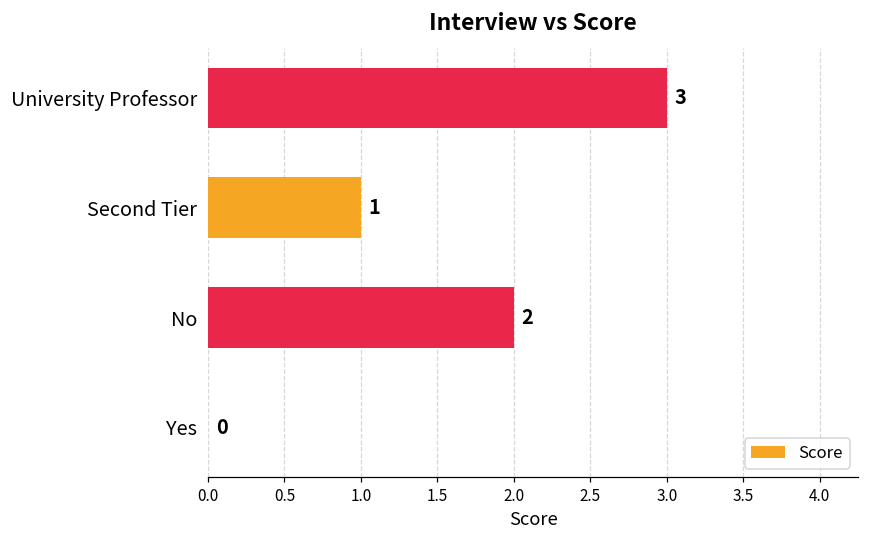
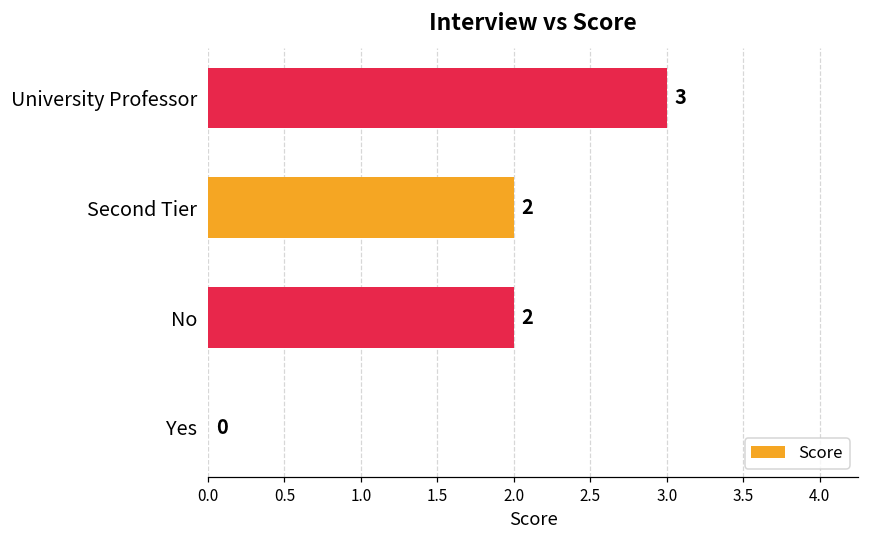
  {
    "University Professor": 3,
-   "Second Tier": 1,
+   "Second Tier": 2,
    "No": 2,
    "Yes": 0
  }
